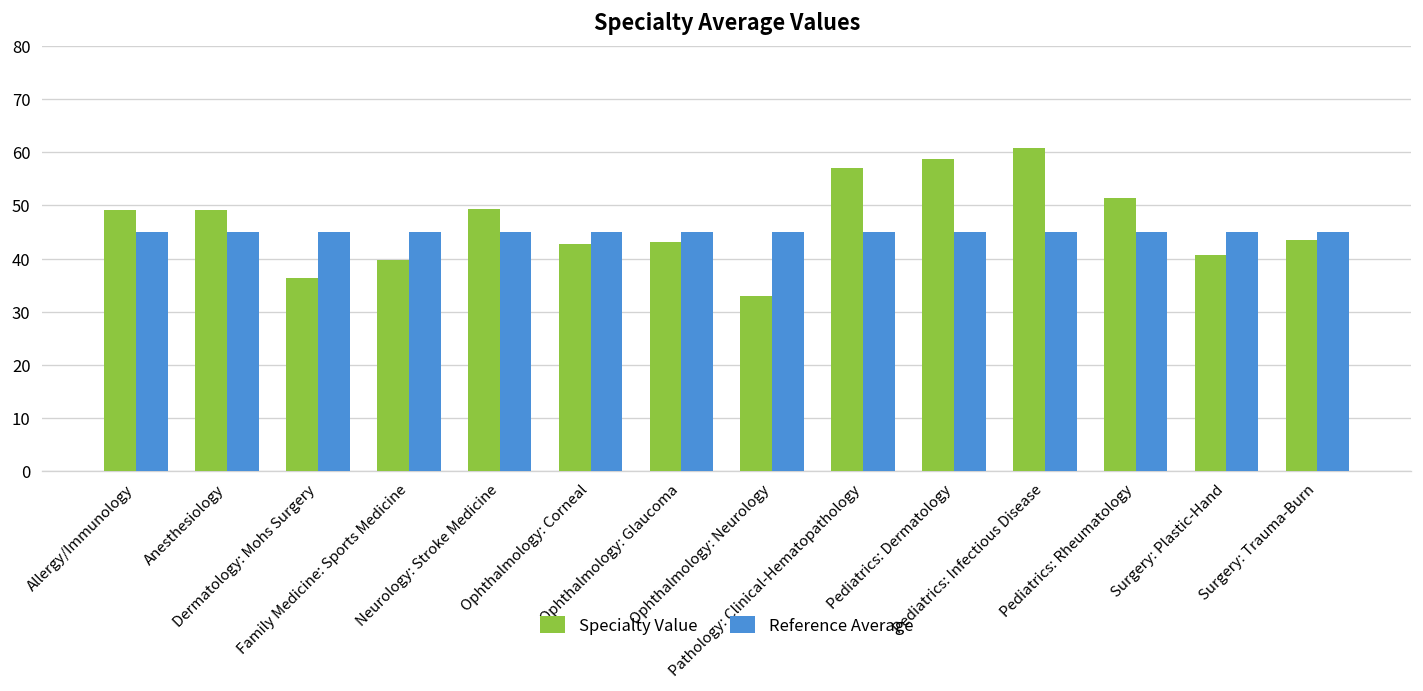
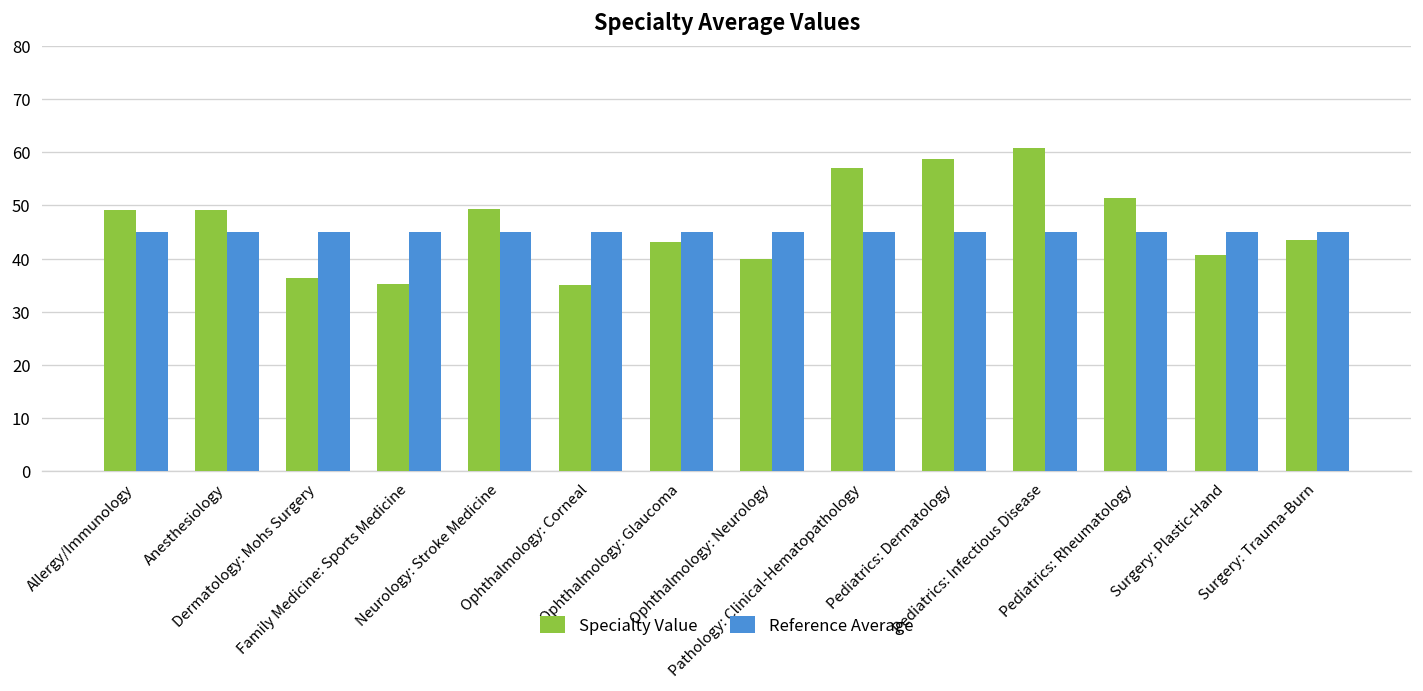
  {
    "Specialty Value": {
      "Allergy/Immunology": 49,
      "Anesthesiology": 49,
      "Dermatology: Mohs Surgery": 36,
-     "Family Medicine: Sports Medicine": 40,
+     "Family Medicine: Sports Medicine": 35,
      "Neurology: Stroke Medicine": 49,
-     "Ophthalmology: Corneal": 43,
+     "Ophthalmology: Corneal": 35,
      "Ophthalmology: Glaucoma": 43,
-     "Ophthalmology: Neurology": 33,
+     "Ophthalmology: Neurology": 40,
      "Pathology: Clinical-Hematopathology": 57,
      "Pediatrics: Dermatology": 59,
      "Pediatrics: Infectious Disease": 61,
      "Pediatrics: Rheumatology": 51,
      "Surgery: Plastic-Hand": 41,
      "Surgery: Trauma-Burn": 44
    },
    "Reference Average": {
      "Allergy/Immunology": 45,
      "Anesthesiology": 45,
      "Dermatology: Mohs Surgery": 45,
      "Family Medicine: Sports Medicine": 45,
      "Neurology: Stroke Medicine": 45,
      "Ophthalmology: Corneal": 45,
      "Ophthalmology: Glaucoma": 45,
      "Ophthalmology: Neurology": 45,
      "Pathology: Clinical-Hematopathology": 45,
      "Pediatrics: Dermatology": 45,
      "Pediatrics: Infectious Disease": 45,
      "Pediatrics: Rheumatology": 45,
      "Surgery: Plastic-Hand": 45,
      "Surgery: Trauma-Burn": 45
    }
  }
